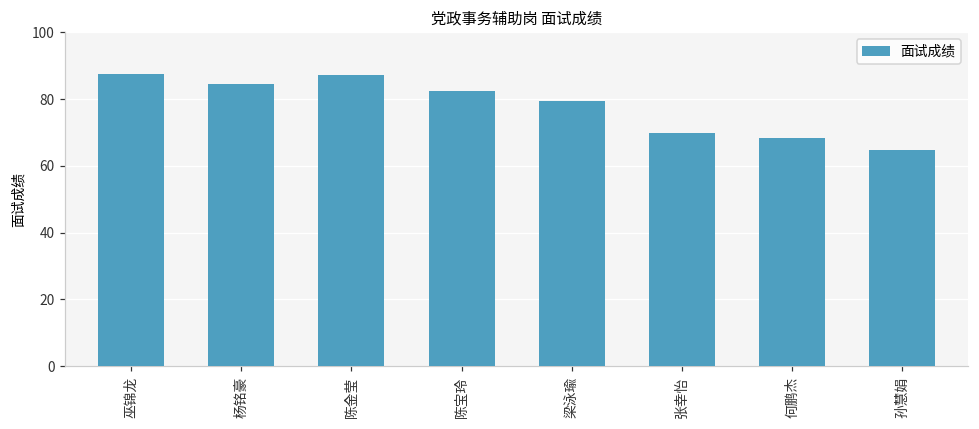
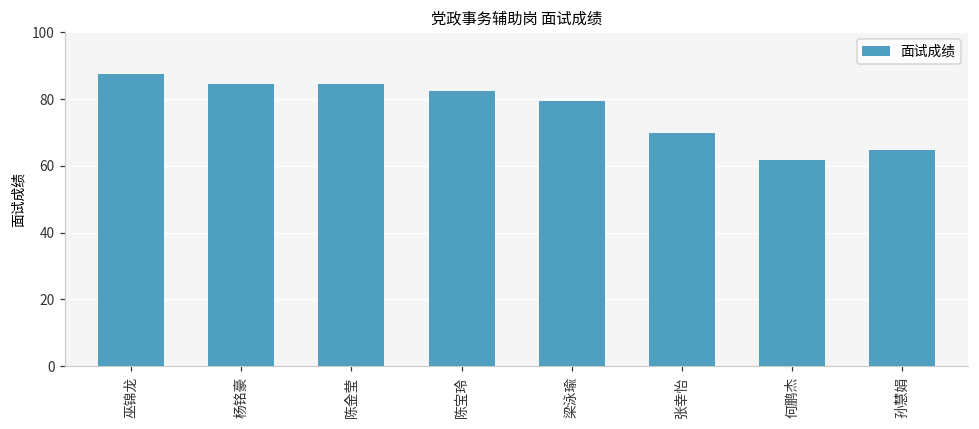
  {
    "巫锦龙": 88,
    "杨铭豪": 85,
-   "陈金莹": 87,
+   "陈金莹": 84,
    "陈宝玲": 82,
    "梁泳瑜": 79,
    "张幸怡": 70,
-   "何鹏杰": 68,
+   "何鹏杰": 62,
    "孙慧娟": 65
  }
